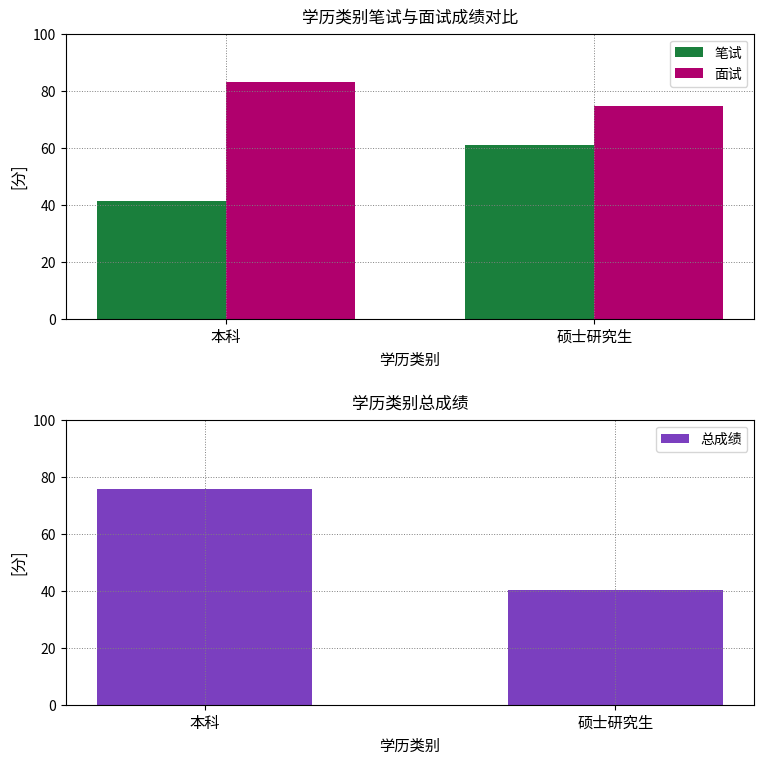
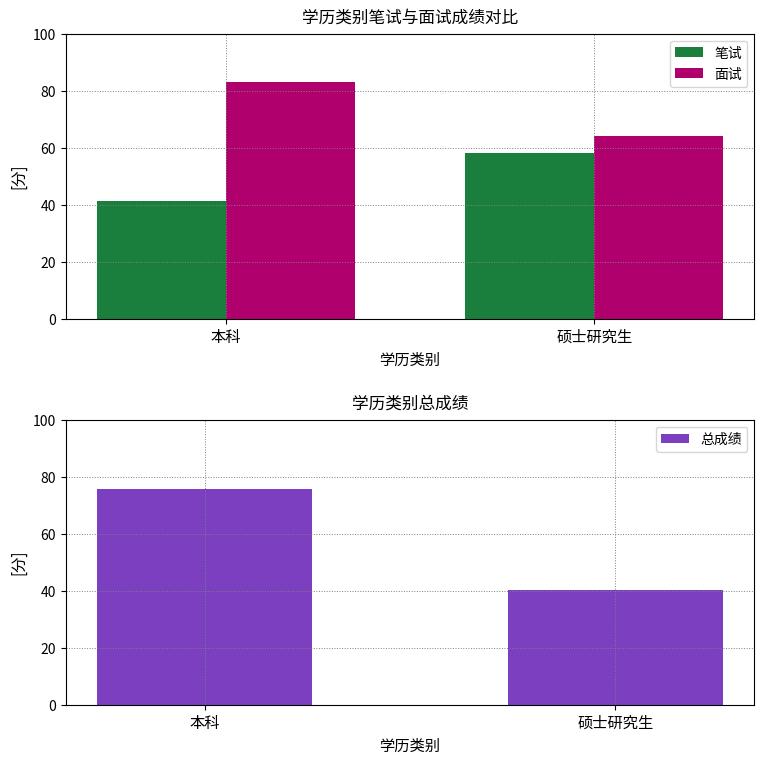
  {
    "学历类别笔试与面试成绩对比": {
      "笔试": {
        "本科": 41,
-       "硕士研究生": 61
+       "硕士研究生": 58
      },
      "面试": {
        "本科": 83,
-       "硕士研究生": 75
+       "硕士研究生": 64
      }
    },
    "学历类别总成绩": {
      "本科": 76,
      "硕士研究生": 40
    }
  }
